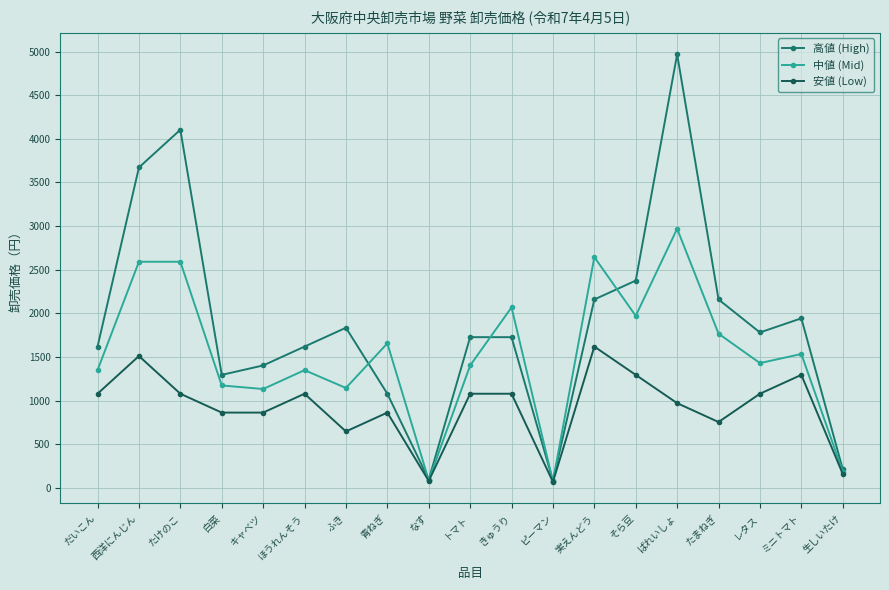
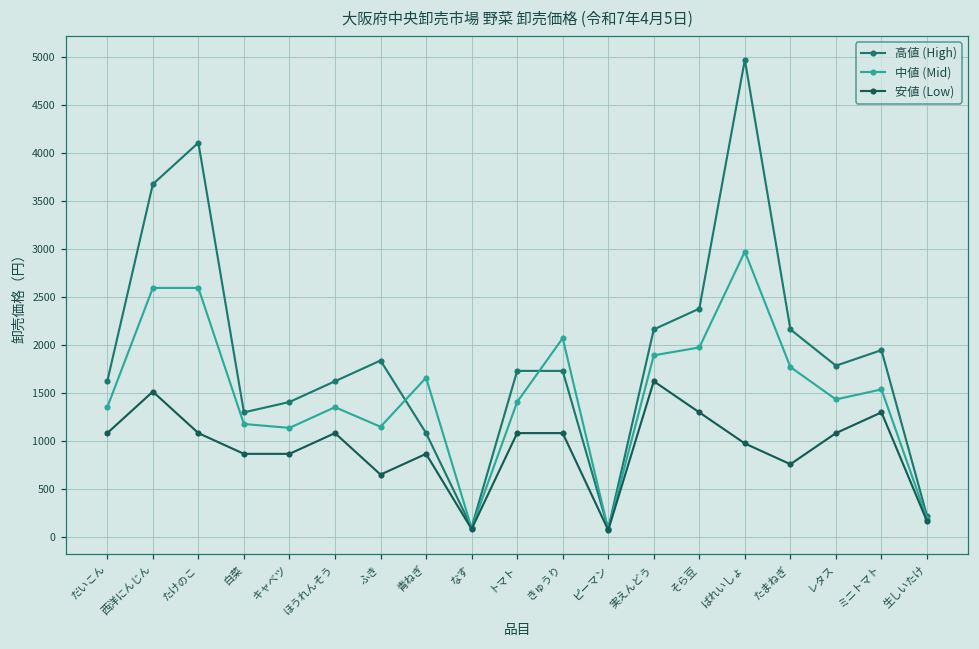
  {
    "中値 (Mid)": {
      "だいこん": 1400,
      "西洋にんじん": 2600,
      "たけのこ": 2600,
      "白菜": 1200,
      "キャベツ": 1100,
      "ほうれんそう": 1400,
      "ふき": 1100,
      "青ねぎ": 1700,
      "トマト": 1400,
      "きゅうり": 2100,
-     "実えんどう": 2600,
+     "実えんどう": 1900,
      "そら豆": 2000,
      "ばれいしょ": 3000,
      "たまねぎ": 1800,
      "レタス": 1400,
      "ミニトマト": 1500
    }
  }
